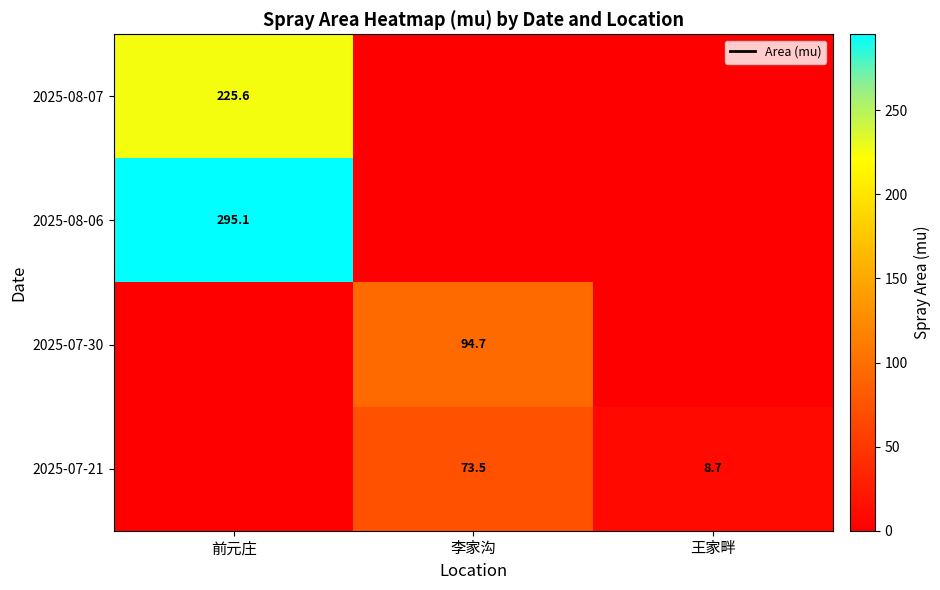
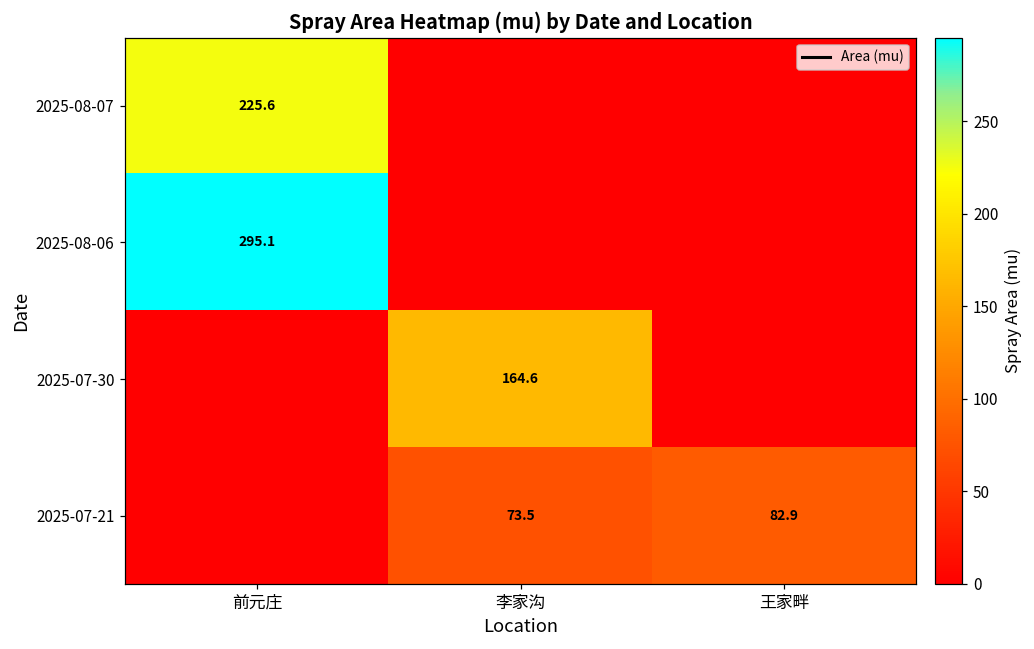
  {
    "2025-08-07": {
      "前元庄": 225.6
    },
    "2025-08-06": {
      "前元庄": 295.1
    },
    "2025-07-30": {
-     "李家沟": 94.7
+     "李家沟": 164.6
    },
    "2025-07-21": {
      "李家沟": 73.5,
-     "王家畔": 8.7
+     "王家畔": 82.9
    }
  }
